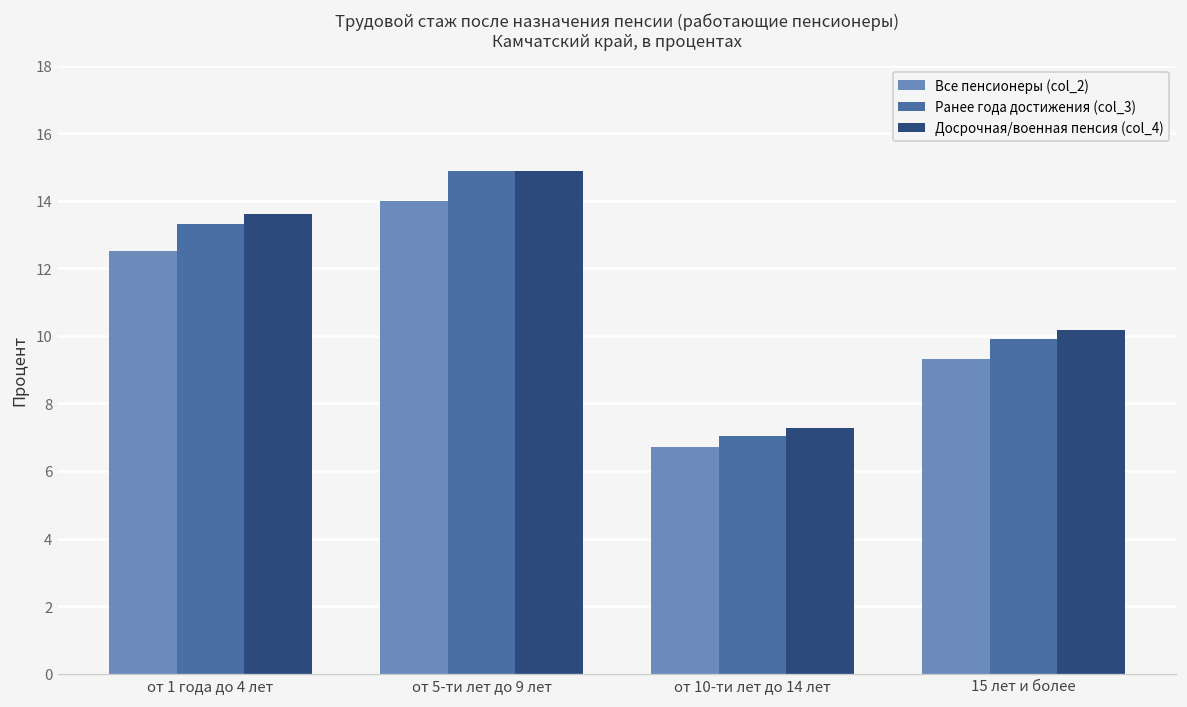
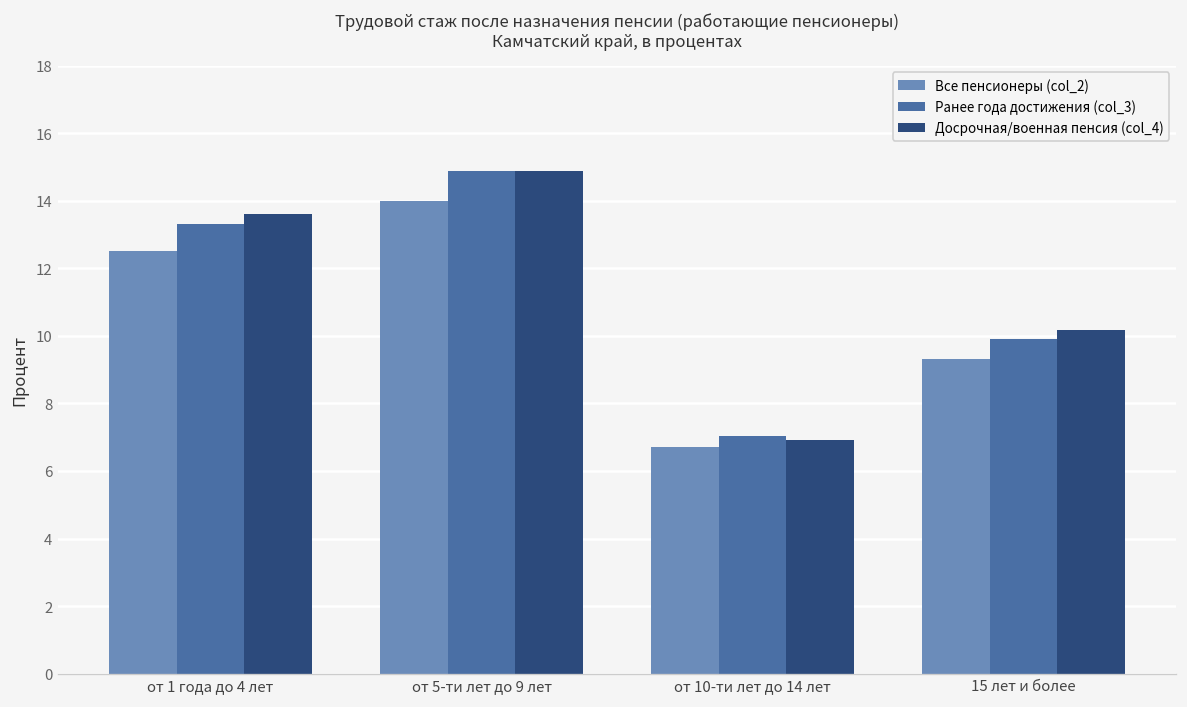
  {
    "Досрочная/военная пенсия (col_4)": {
      "от 1 года до 4 лет": 13.6,
      "от 5-ти лет до 9 лет": 14.9,
-     "от 10-ти лет до 14 лет": 7.3,
+     "от 10-ти лет до 14 лет": 6.9,
      "15 лет и более": 10.2
    }
  }
